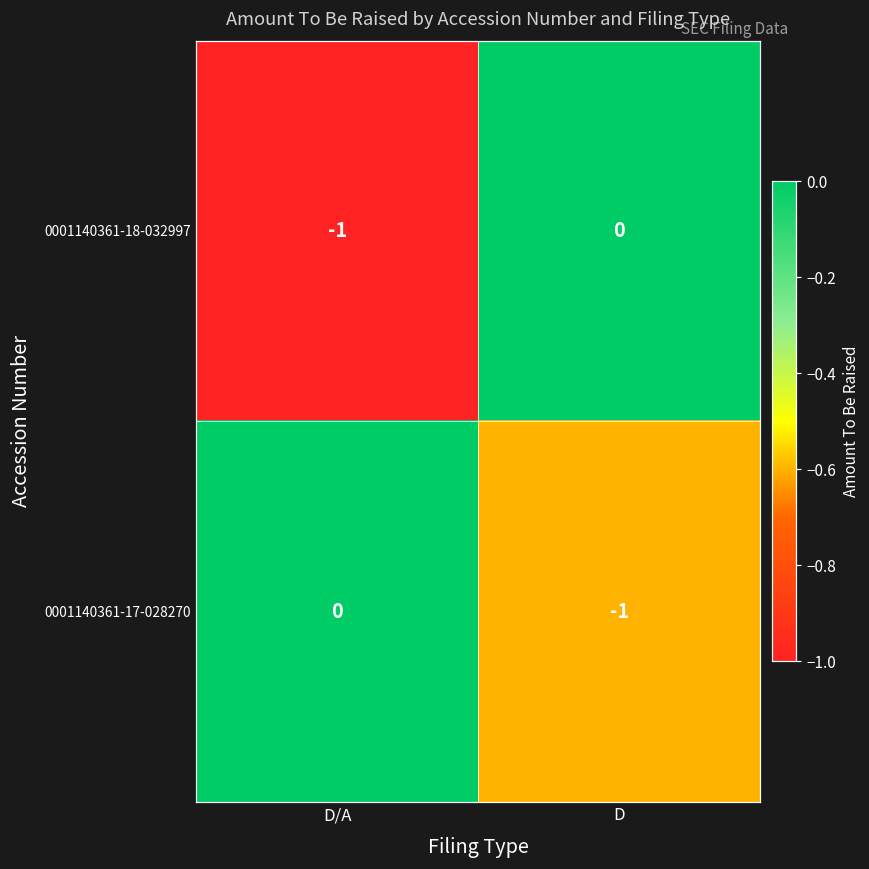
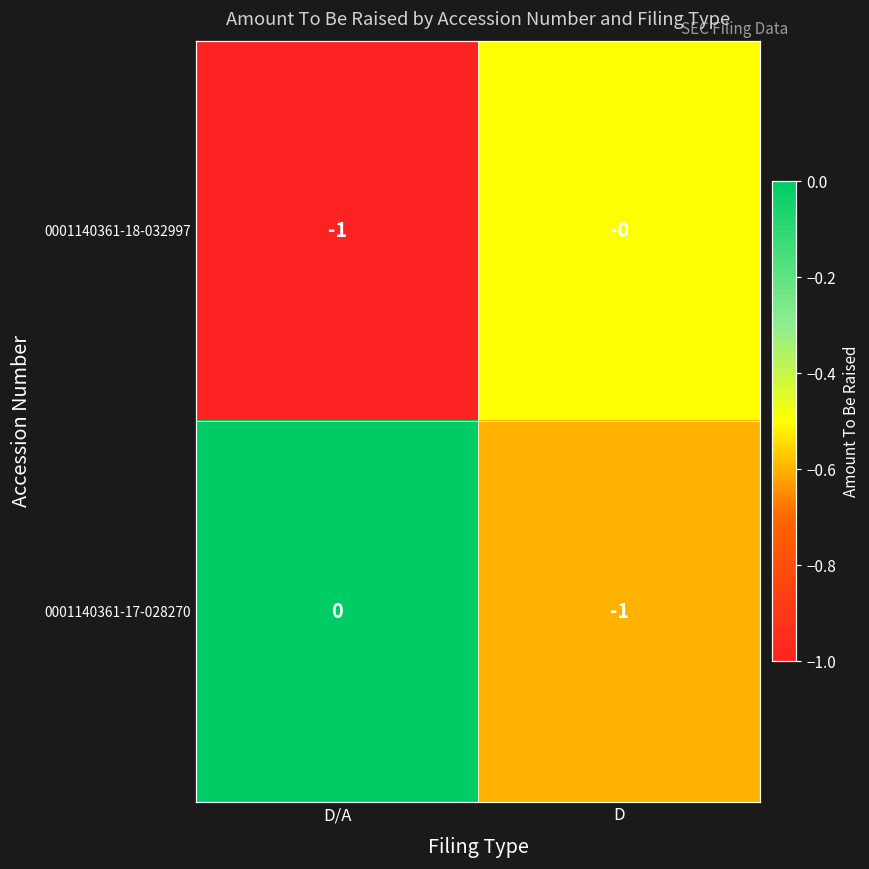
  {
    "0001140361-18-032997": {
      "D/A": -1,
-     "D": 0
+     "D": -0
    },
    "0001140361-17-028270": {
      "D/A": 0,
      "D": -1
    }
  }
